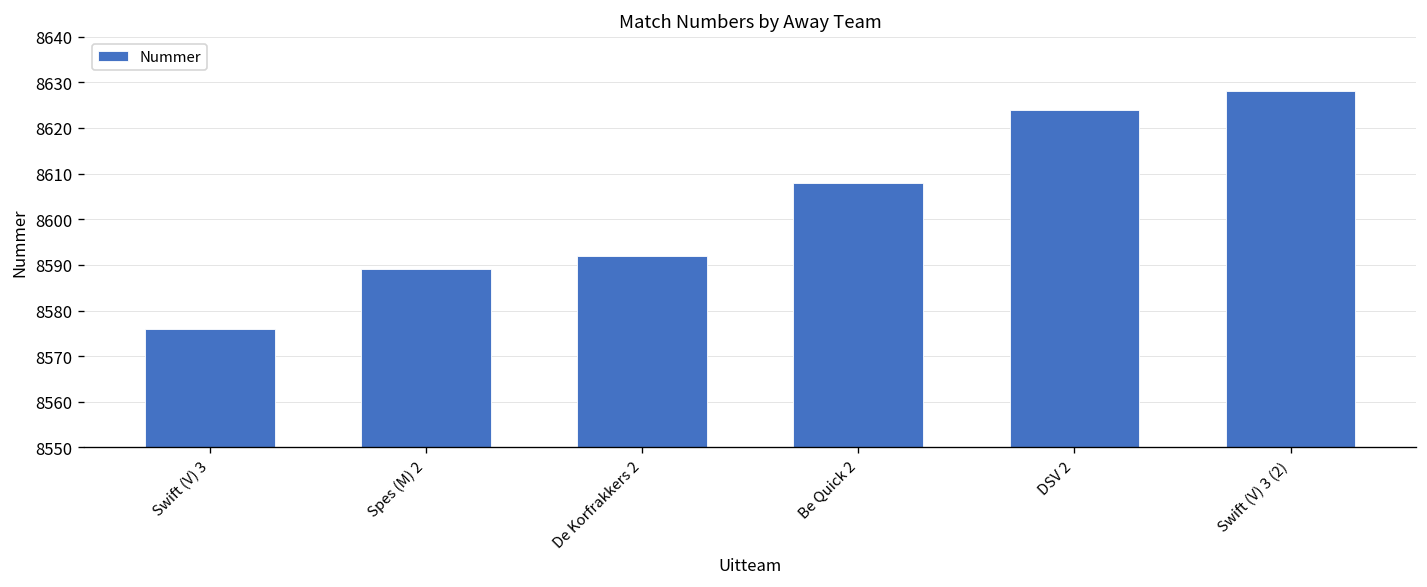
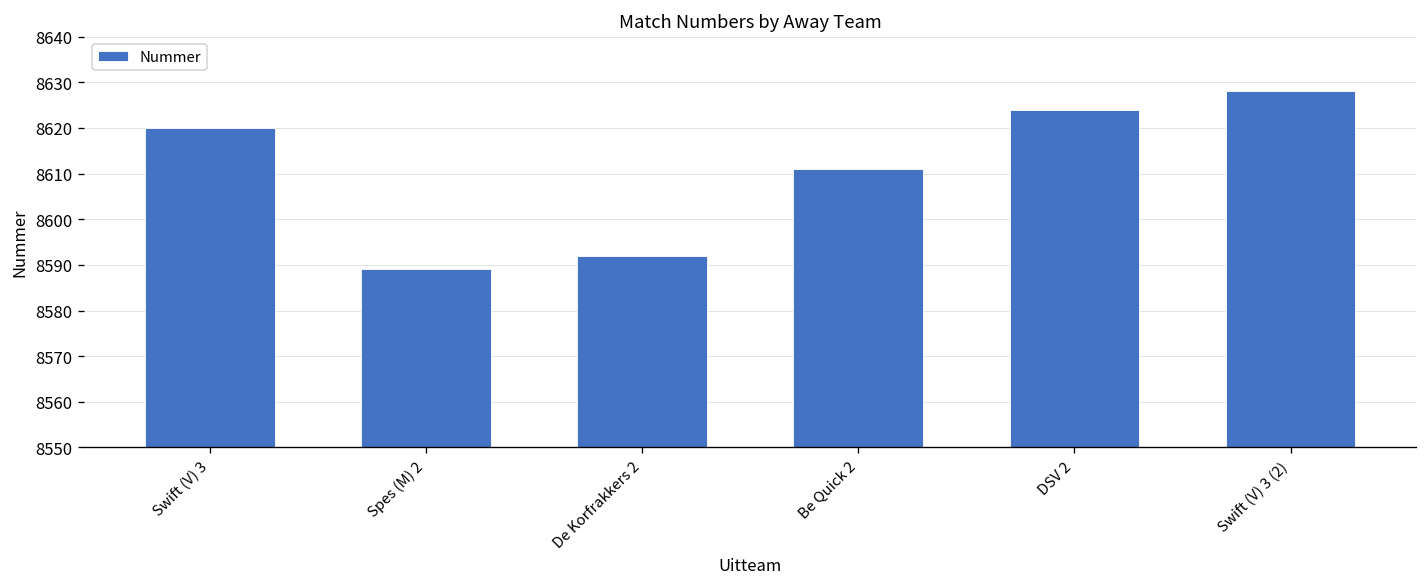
  {
-   "Swift (V) 3": 8576,
+   "Swift (V) 3": 8620,
    "Spes (M) 2": 8589,
    "De Korfrakkers 2": 8592,
-   "Be Quick 2": 8608,
+   "Be Quick 2": 8611,
    "DSV 2": 8624,
    "Swift (V) 3 (2)": 8628
  }
